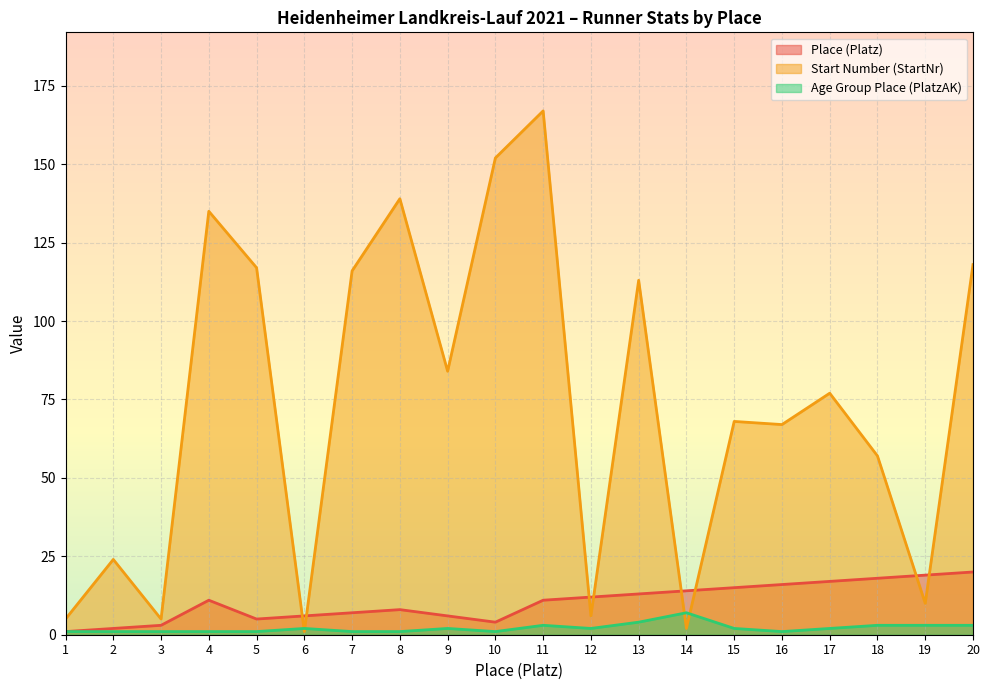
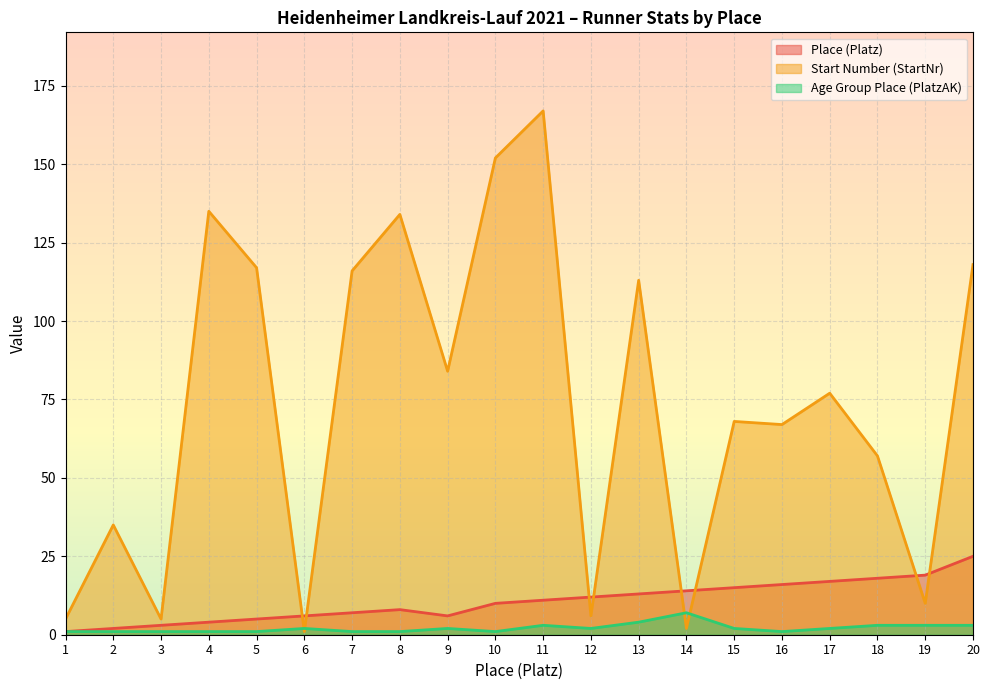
  {
    "Place (Platz)": {
      "2": 2,
      "3": 3,
-     "4": 11,
+     "4": 4,
      "5": 5,
      "6": 6,
      "7": 7,
      "8": 8,
      "9": 6,
-     "10": 4,
+     "10": 10,
      "11": 11,
      "12": 12,
      "13": 13,
      "14": 14,
      "15": 15,
      "16": 16,
      "17": 17,
      "18": 18,
      "19": 19,
-     "20": 20
+     "20": 25
    },
    "Start Number (StartNr)": {
      "1": 5,
-     "2": 24,
+     "2": 35,
      "3": 5,
      "4": 135,
      "5": 117,
      "6": 1,
      "7": 116,
-     "8": 139,
+     "8": 134,
      "9": 84,
      "10": 152,
      "11": 167,
      "12": 6,
      "13": 113,
      "14": 2,
      "15": 68,
      "16": 67,
      "17": 77,
      "18": 57,
      "19": 10,
      "20": 118
    },
    "Age Group Place (PlatzAK)": {
      "2": 1,
      "3": 1,
      "4": 1,
      "5": 1,
      "6": 2,
      "7": 1,
      "8": 1,
      "9": 2,
      "10": 1,
      "11": 3,
      "12": 2,
      "13": 4,
      "14": 7,
      "15": 2,
      "16": 1,
      "17": 2,
      "18": 3,
      "19": 3,
      "20": 3
    }
  }
